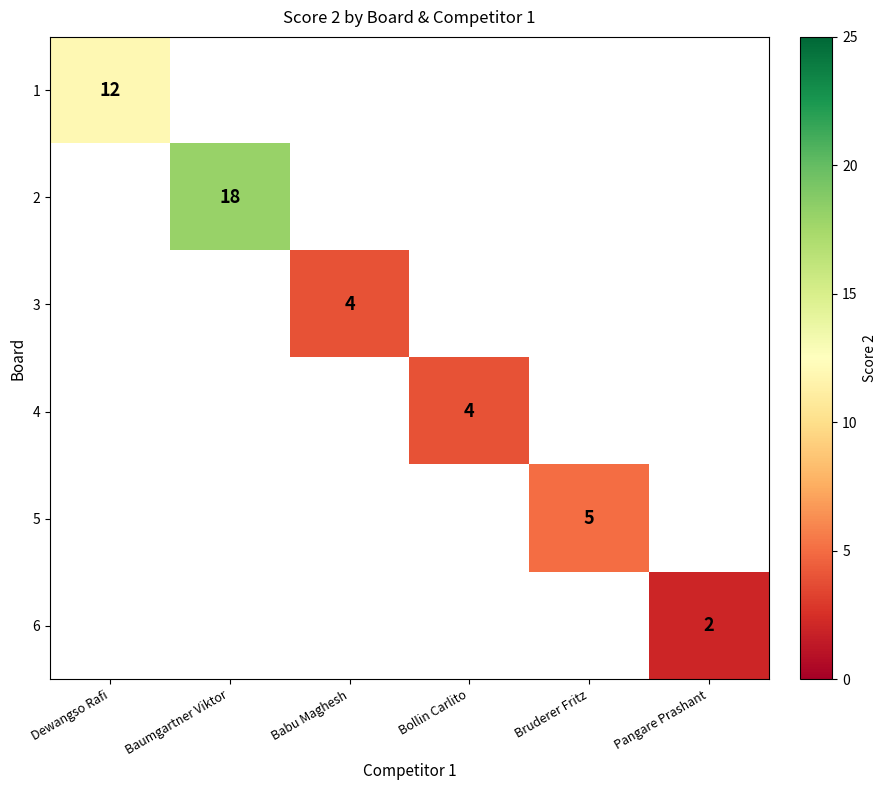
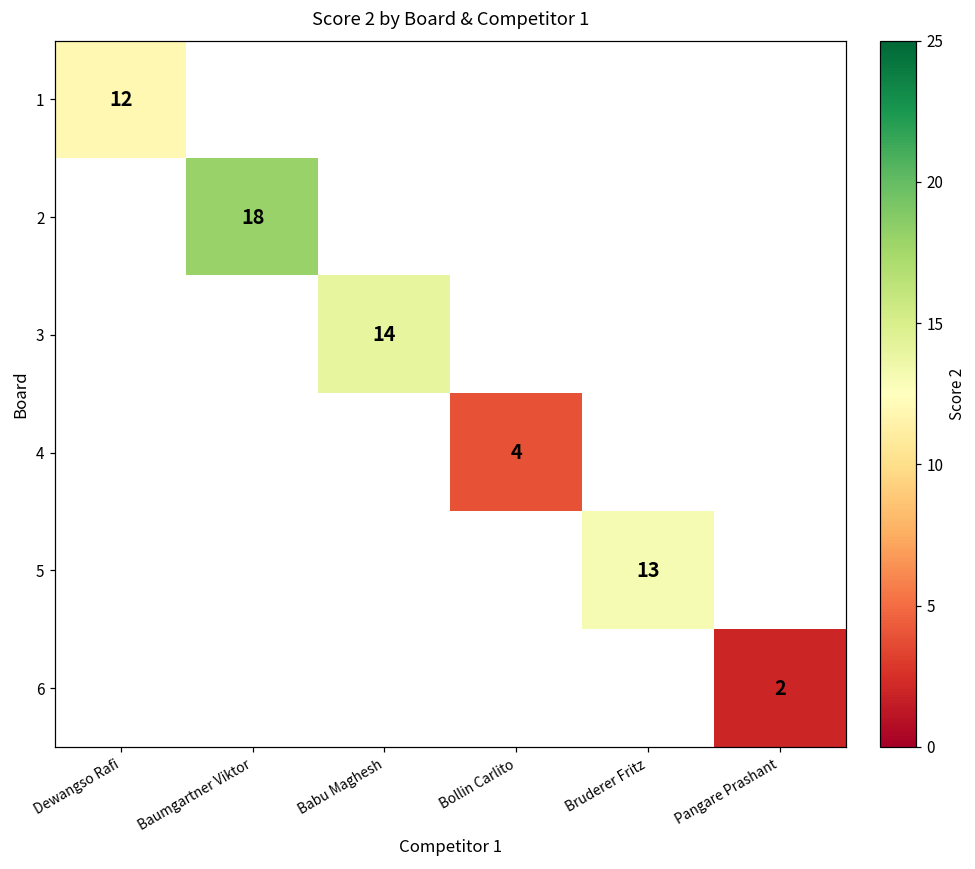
  {
    "1": {
      "Dewangso Rafi": 12
    },
    "2": {
      "Baumgartner Viktor": 18
    },
    "3": {
-     "Babu Maghesh": 4
+     "Babu Maghesh": 14
    },
    "4": {
      "Bollin Carlito": 4
    },
    "5": {
-     "Bruderer Fritz": 5
+     "Bruderer Fritz": 13
    },
    "6": {
      "Pangare Prashant": 2
    }
  }
